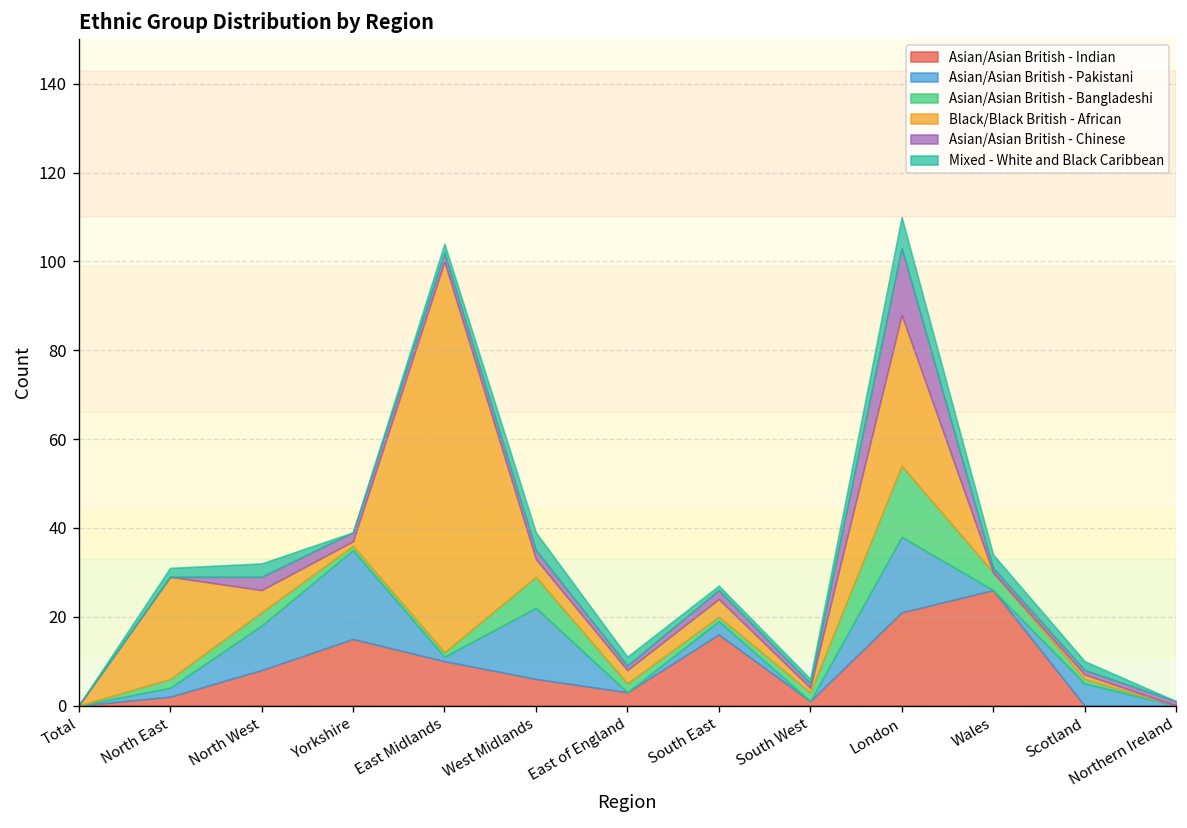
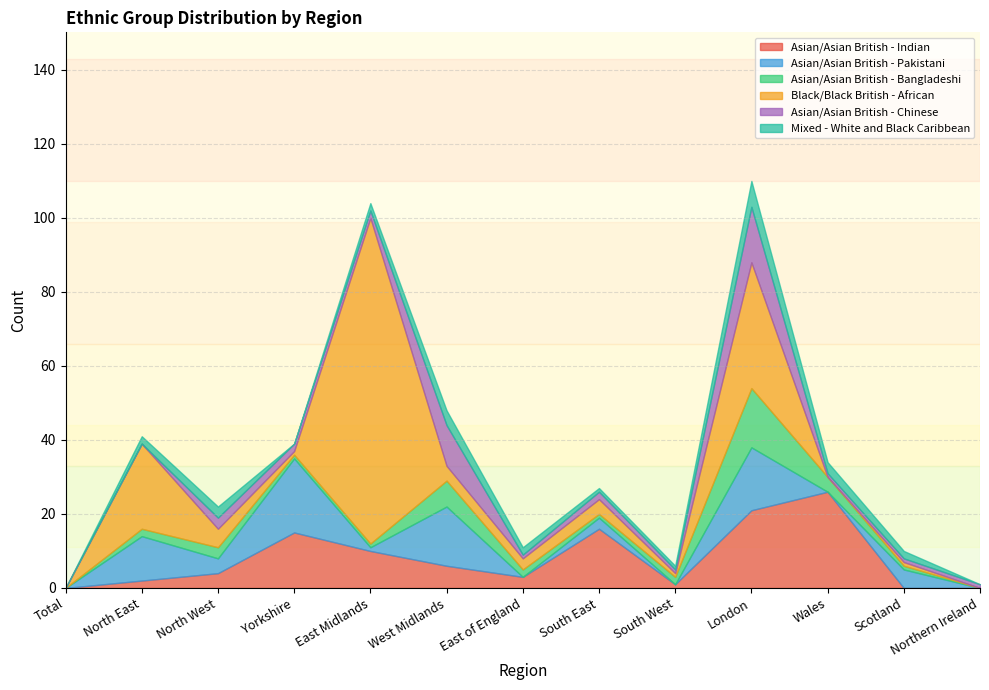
  {
    "Asian/Asian British - Indian": {
      "North East": 2,
-     "North West": 8,
+     "North West": 4,
      "Yorkshire": 15,
      "East Midlands": 10,
      "West Midlands": 6,
      "South East": 16,
      "London": 21,
      "Scotland": 0
    },
    "Asian/Asian British - Pakistani": {
-     "North East": 2,
-     "North West": 10,
+     "North East": 12,
+     "North West": 4,
      "Yorkshire": 20,
      "East Midlands": 1,
      "West Midlands": 16,
      "South East": 3,
      "London": 17,
      "Scotland": 5
    },
    "Black/Black British - African": {
      "North West": 5,
      "Yorkshire": 1,
      "East Midlands": 88,
      "West Midlands": 4,
      "East of England": 3,
      "South East": 4,
      "South West": 1,
      "London": 34,
      "Scotland": 1
    },
    "Asian/Asian British - Chinese": {
      "North West": 3,
      "East Midlands": 2,
-     "West Midlands": 2,
+     "West Midlands": 11,
      "East of England": 1,
      "South East": 2,
      "South West": 1,
      "London": 15,
      "Wales": 1,
      "Scotland": 1
    }
  }
